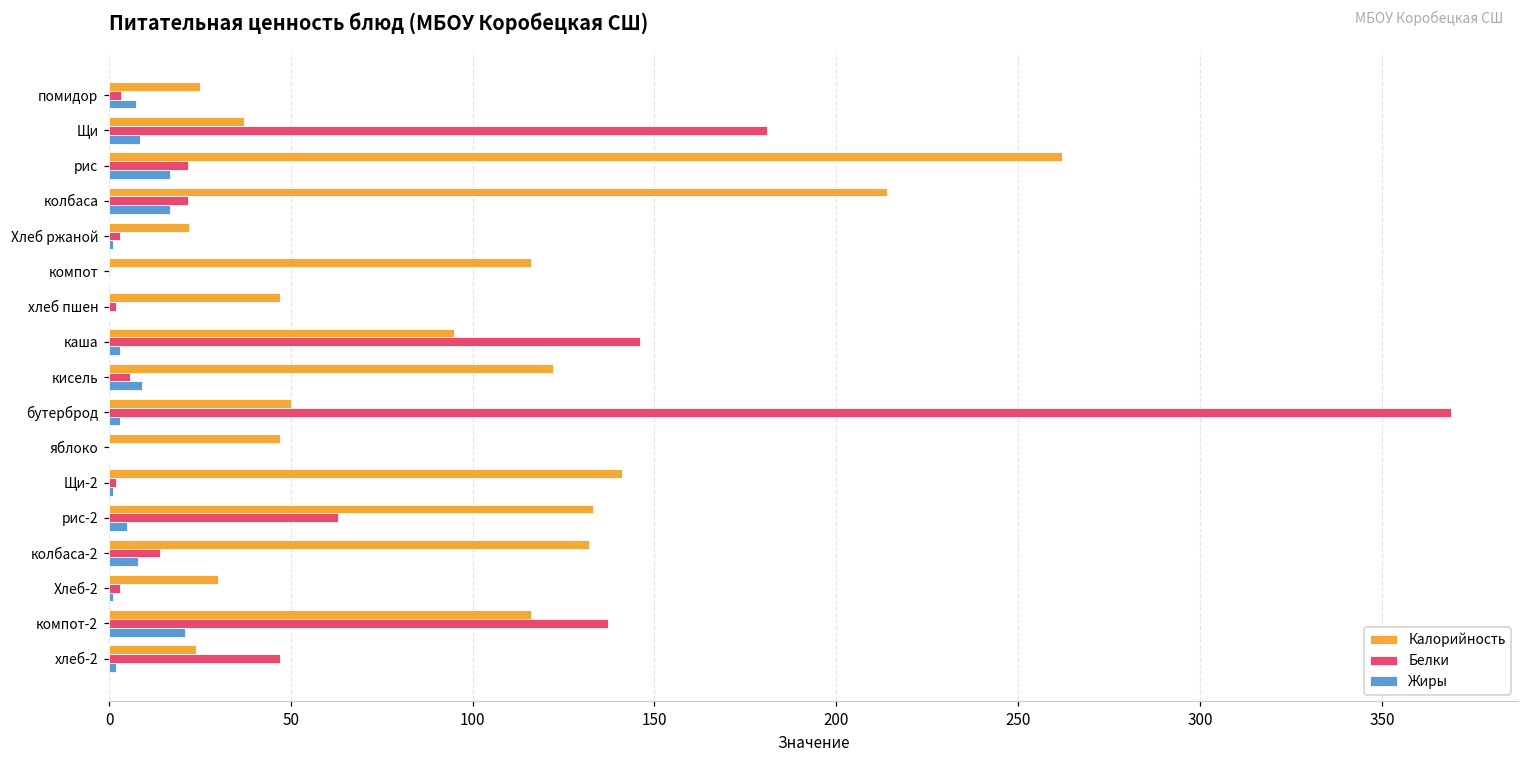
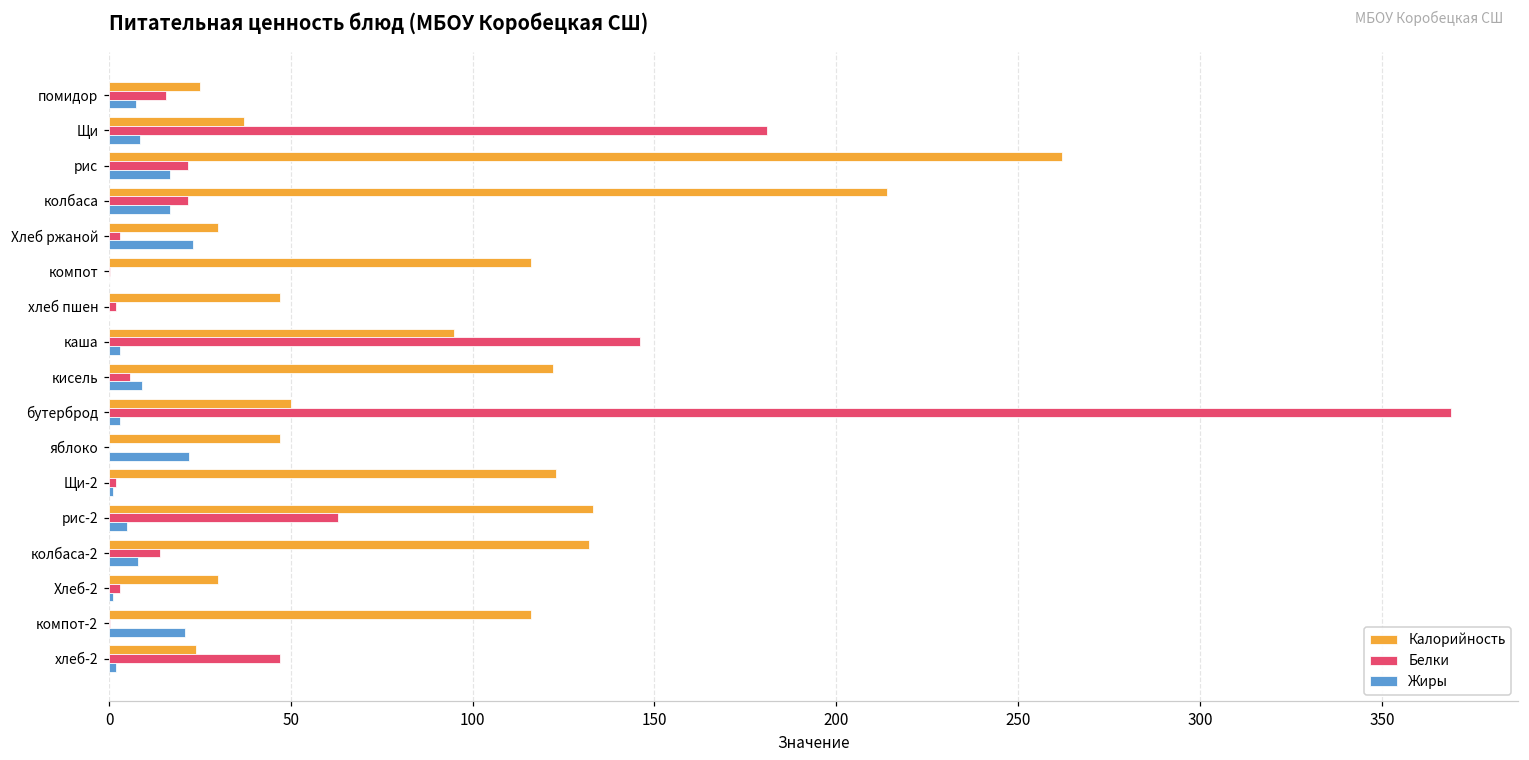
  {
    "Калорийность": {
      "помидор": 25,
      "Щи": 37,
      "рис": 262,
      "колбаса": 214,
-     "Хлеб ржаной": 22,
+     "Хлеб ржаной": 30,
      "компот": 116,
      "хлеб пшен": 47,
      "каша": 95,
      "кисель": 122,
      "бутерброд": 50,
      "яблоко": 47,
-     "Щи-2": 141,
+     "Щи-2": 123,
      "рис-2": 133,
      "колбаса-2": 132,
      "Хлеб-2": 30,
      "компот-2": 116,
      "хлеб-2": 24
    },
    "Белки": {
-     "помидор": 3,
+     "помидор": 16,
      "Щи": 181,
      "рис": 22,
      "колбаса": 22,
      "Хлеб ржаной": 3,
      "хлеб пшен": 2,
      "каша": 146,
      "кисель": 6,
      "бутерброд": 369,
      "яблоко": 0,
      "Щи-2": 2,
      "рис-2": 63,
      "колбаса-2": 14,
      "Хлеб-2": 3,
-     "компот-2": 137,
+     "компот-2": 0,
      "хлеб-2": 47
    },
    "Жиры": {
      "помидор": 7,
      "Щи": 8,
      "рис": 17,
      "колбаса": 17,
-     "Хлеб ржаной": 1,
+     "Хлеб ржаной": 23,
      "компот": 0,
      "хлеб пшен": 0,
      "каша": 3,
      "кисель": 9,
      "бутерброд": 3,
-     "яблоко": 0,
+     "яблоко": 22,
      "Щи-2": 1,
      "рис-2": 5,
      "колбаса-2": 8,
      "Хлеб-2": 1,
      "компот-2": 21,
      "хлеб-2": 2
    }
  }
